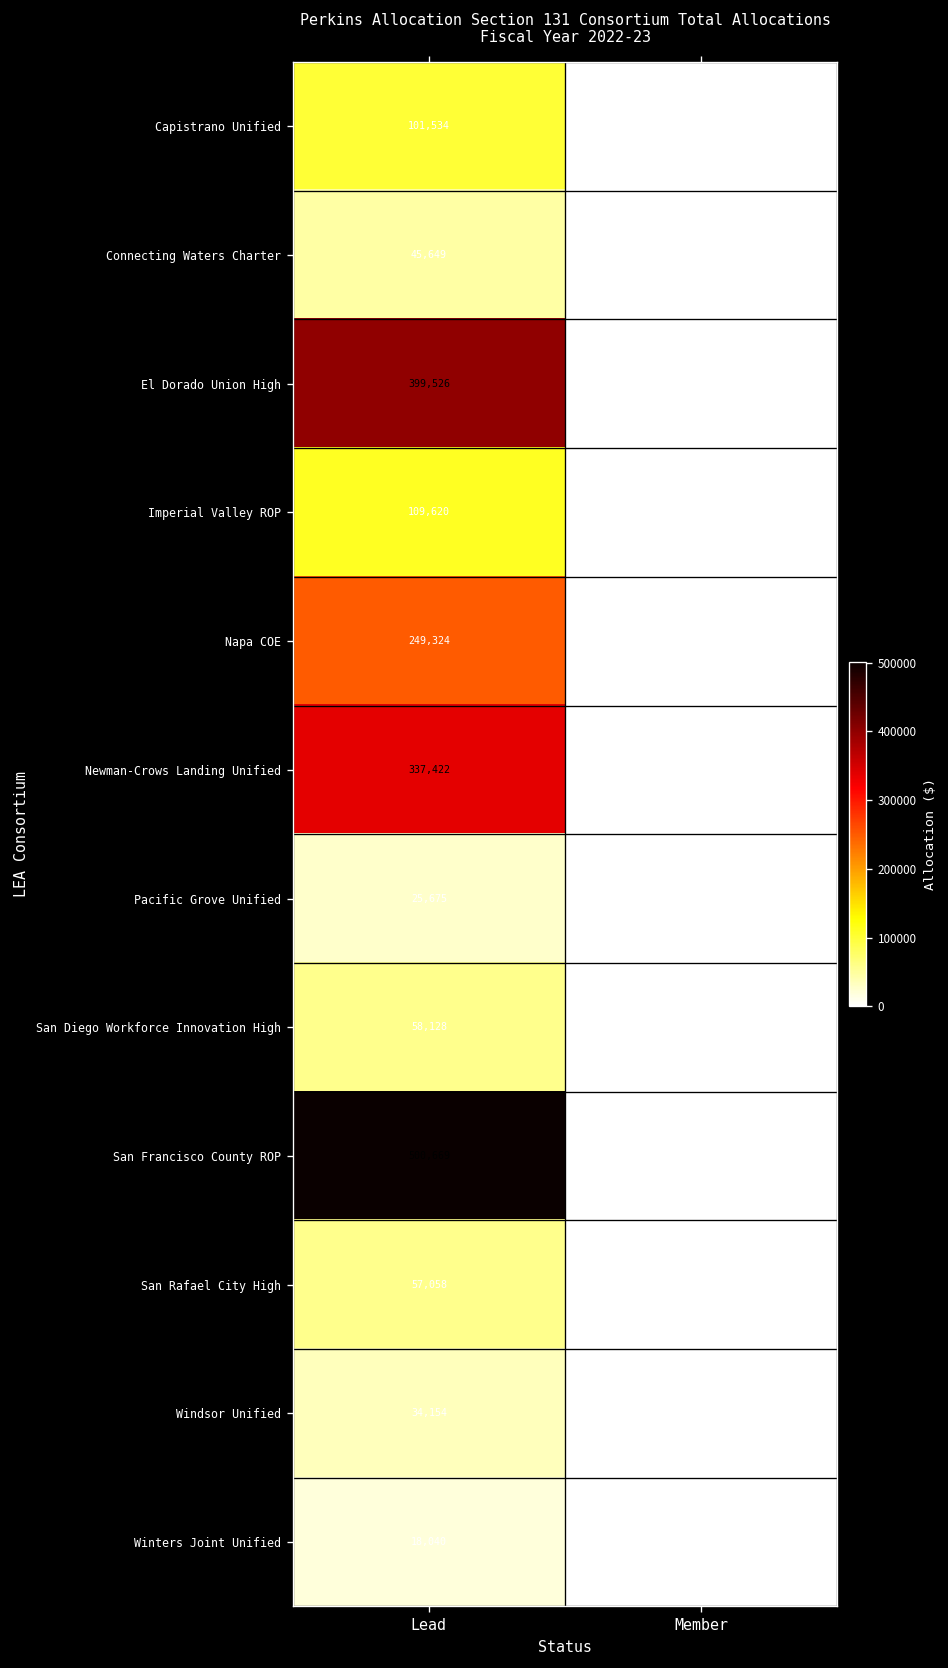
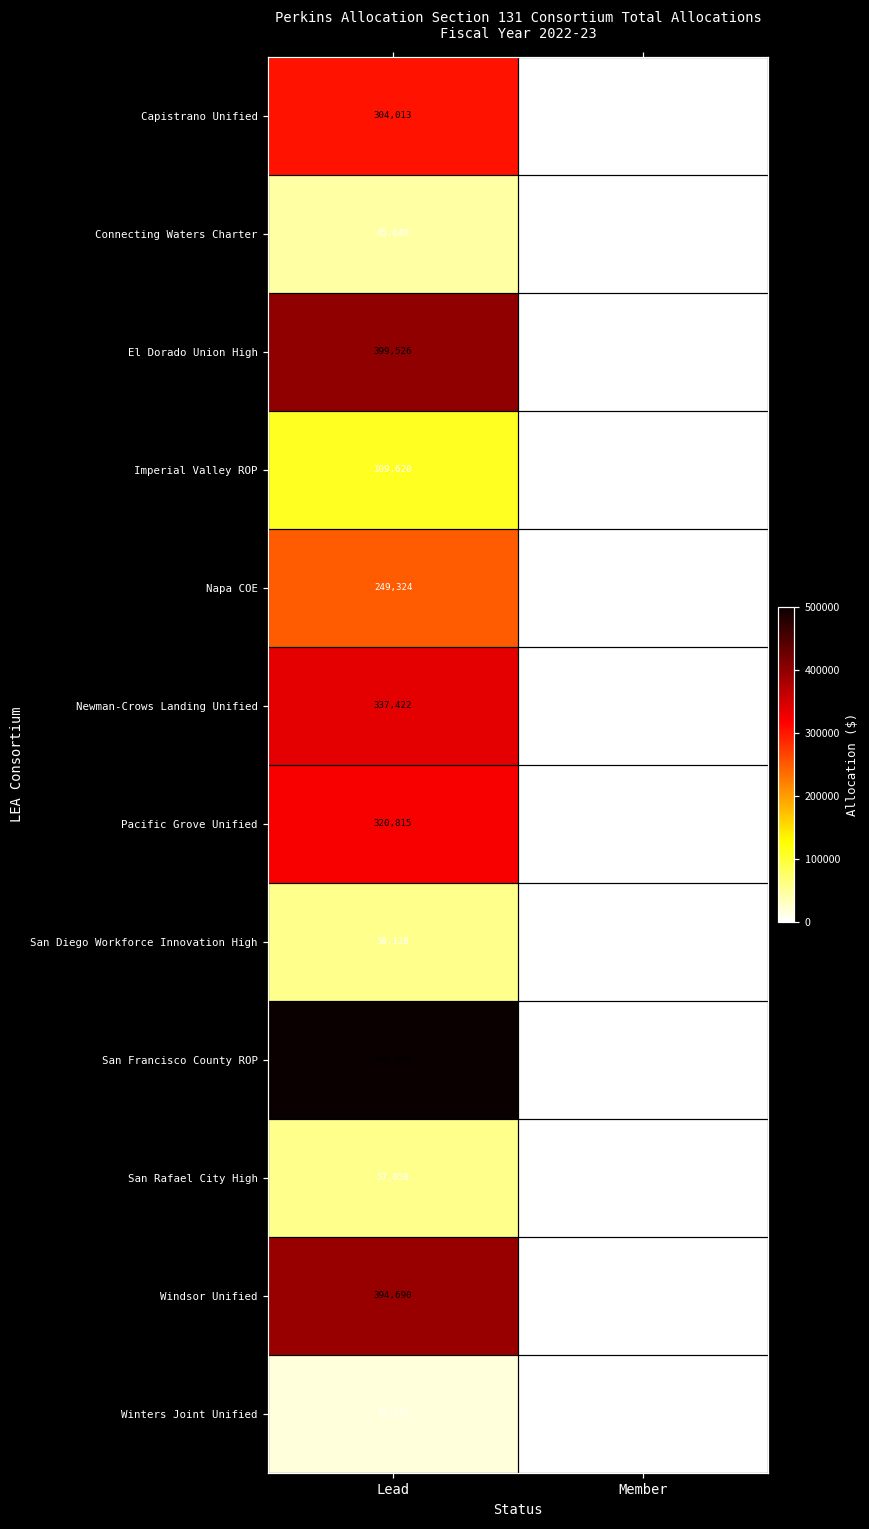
  {
    "Capistrano Unified": {
-     "Lead": "101,534"
+     "Lead": "304,013"
    },
    "Connecting Waters Charter": {
      "Lead": "45,649"
    },
    "El Dorado Union High": {
      "Lead": "399,526"
    },
    "Imperial Valley ROP": {
      "Lead": "109,620"
    },
    "Napa COE": {
      "Lead": "249,324"
    },
    "Newman-Crows Landing Unified": {
      "Lead": "337,422"
    },
    "Pacific Grove Unified": {
-     "Lead": "25,675"
+     "Lead": "320,815"
    },
    "San Diego Workforce Innovation High": {
      "Lead": "58,128"
    },
    "San Rafael City High": {
      "Lead": "57,058"
    },
    "Windsor Unified": {
-     "Lead": "34,154"
+     "Lead": "394,690"
    }
  }
